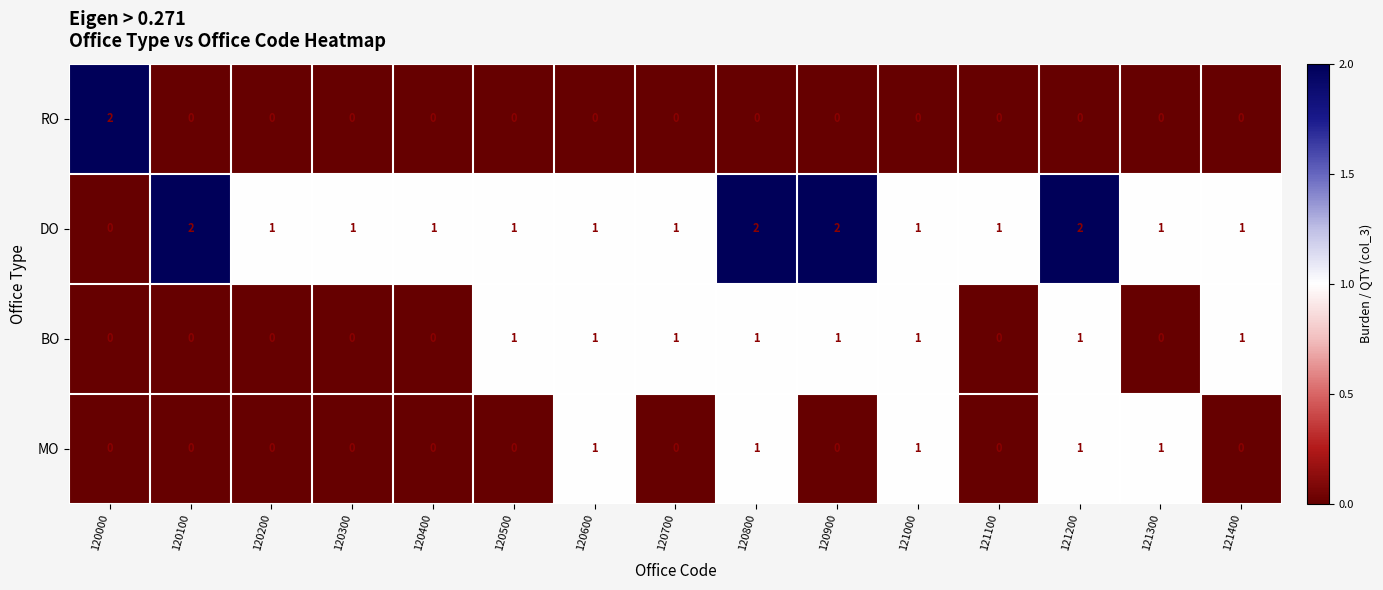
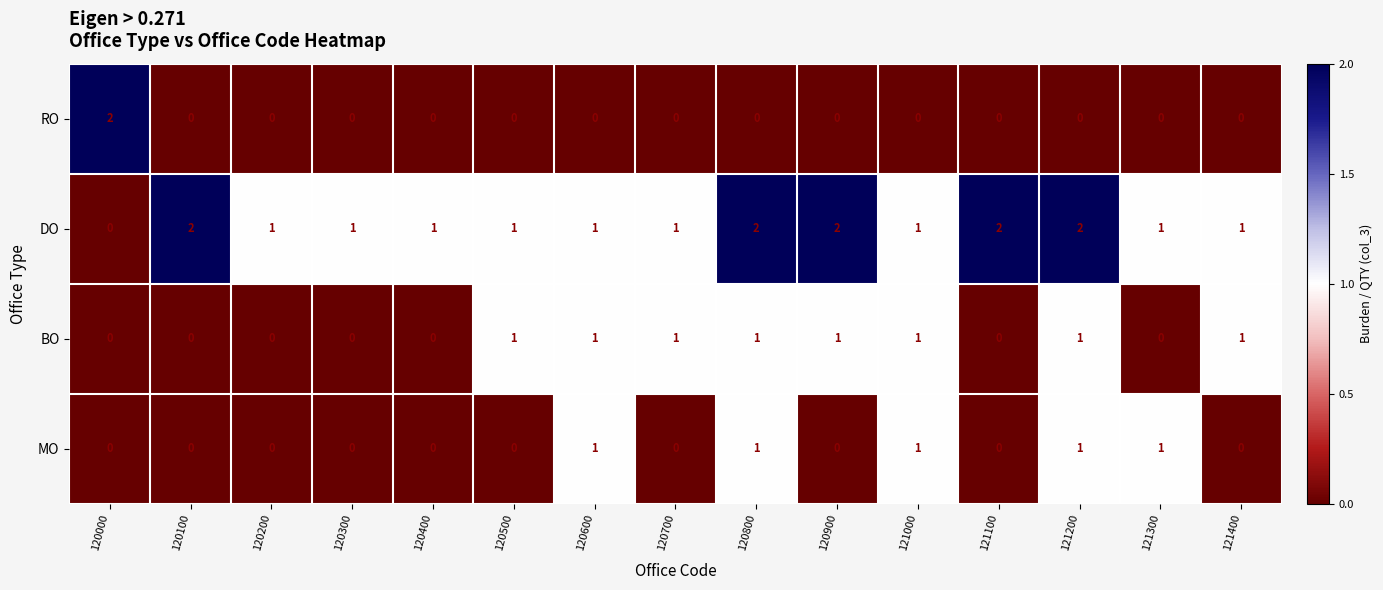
  {
    "RO": {
      "120000": 2
    },
    "DO": {
      "120100": 2,
      "120200": 1,
      "120300": 1,
      "120400": 1,
      "120500": 1,
      "120600": 1,
      "120700": 1,
      "120800": 2,
      "120900": 2,
      "121000": 1,
-     "121100": 1,
+     "121100": 2,
      "121200": 2,
      "121300": 1,
      "121400": 1
    },
    "BO": {
      "120500": 1,
      "120600": 1,
      "120700": 1,
      "120800": 1,
      "120900": 1,
      "121000": 1,
      "121200": 1,
      "121400": 1
    },
    "MO": {
      "120600": 1,
      "120800": 1,
      "121000": 1,
      "121200": 1,
      "121300": 1
    }
  }
